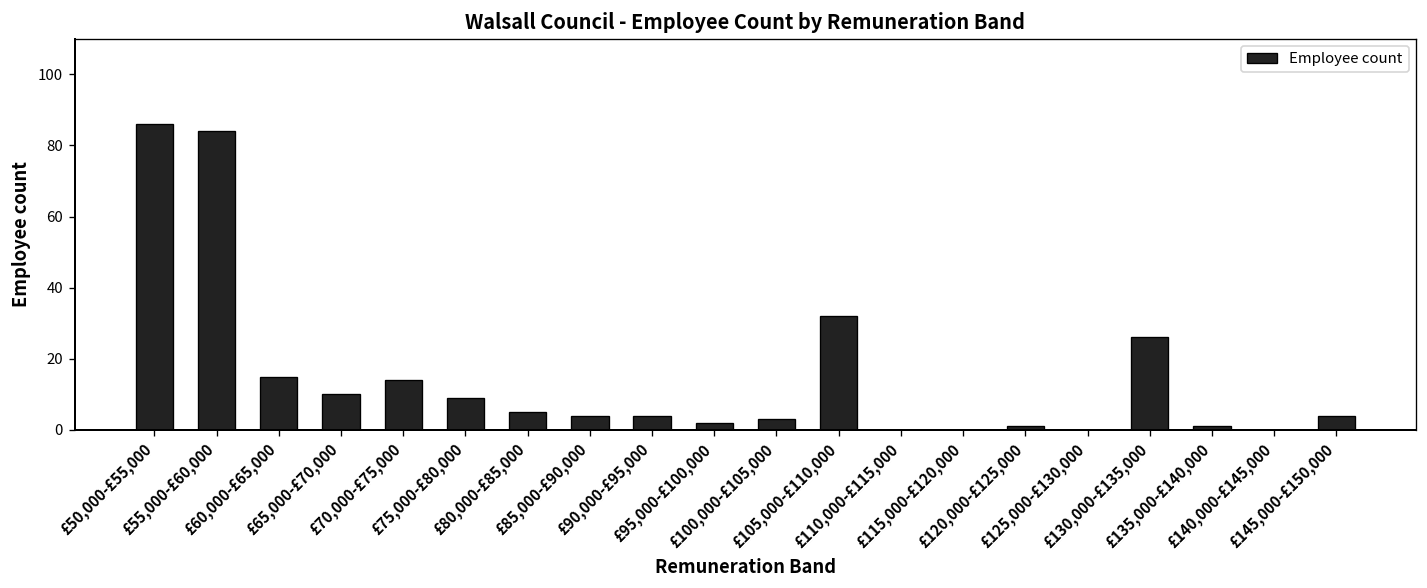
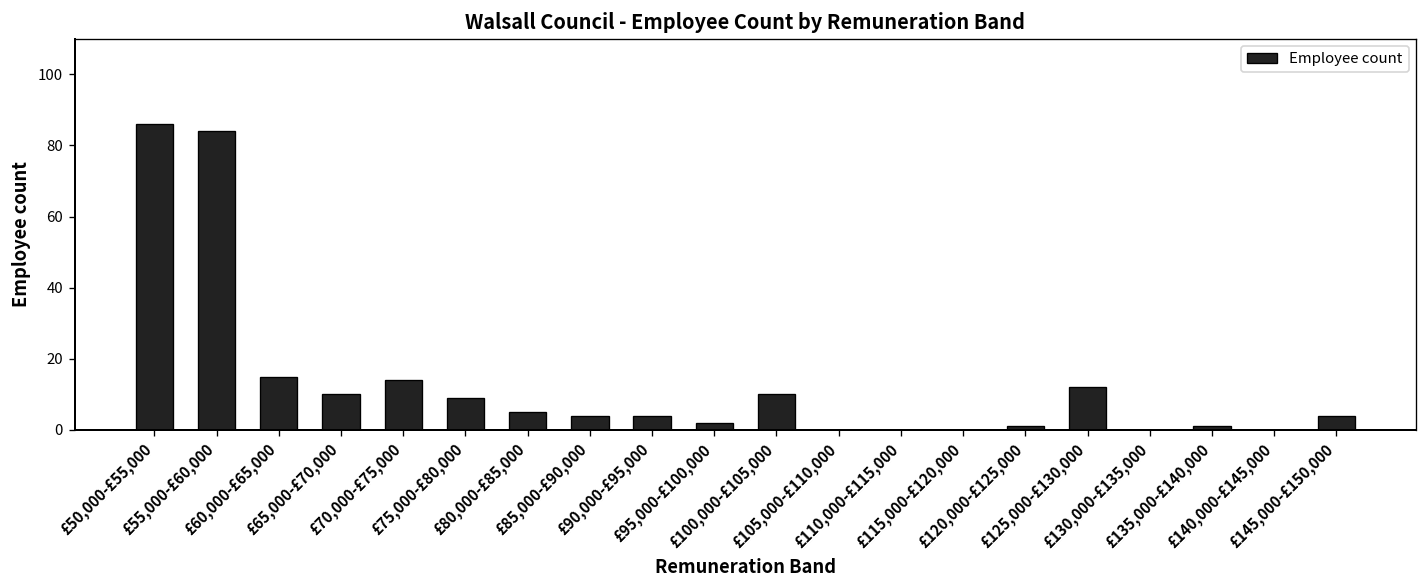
  {
    "£50,000-£55,000": 86,
    "£55,000-£60,000": 84,
    "£60,000-£65,000": 15,
    "£65,000-£70,000": 10,
    "£70,000-£75,000": 14,
    "£75,000-£80,000": 9,
    "£80,000-£85,000": 5,
    "£85,000-£90,000": 4,
    "£90,000-£95,000": 4,
    "£95,000-£100,000": 2,
-   "£100,000-£105,000": 3,
-   "£105,000-£110,000": 32,
+   "£100,000-£105,000": 10,
+   "£105,000-£110,000": 0,
    "£110,000-£115,000": 0,
    "£115,000-£120,000": 0,
    "£120,000-£125,000": 1,
-   "£125,000-£130,000": 0,
-   "£130,000-£135,000": 26,
+   "£125,000-£130,000": 12,
+   "£130,000-£135,000": 0,
    "£135,000-£140,000": 1,
    "£140,000-£145,000": 0,
    "£145,000-£150,000": 4
  }
